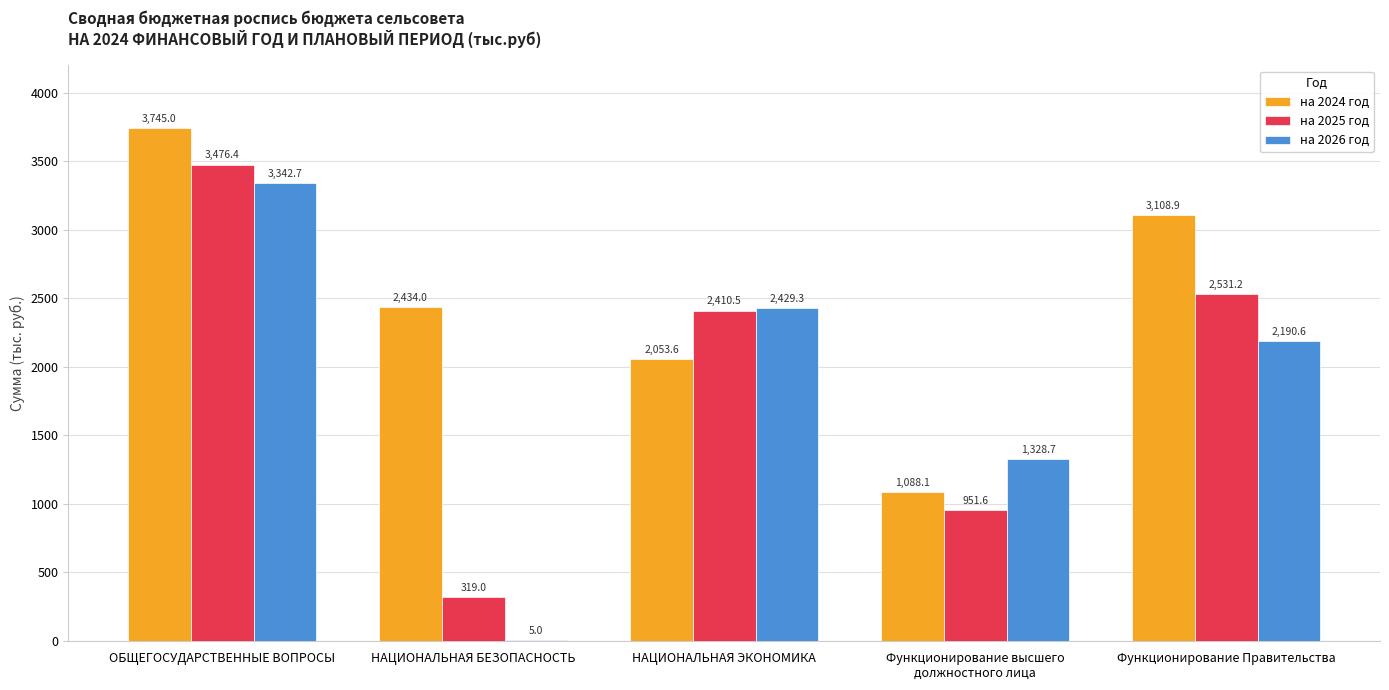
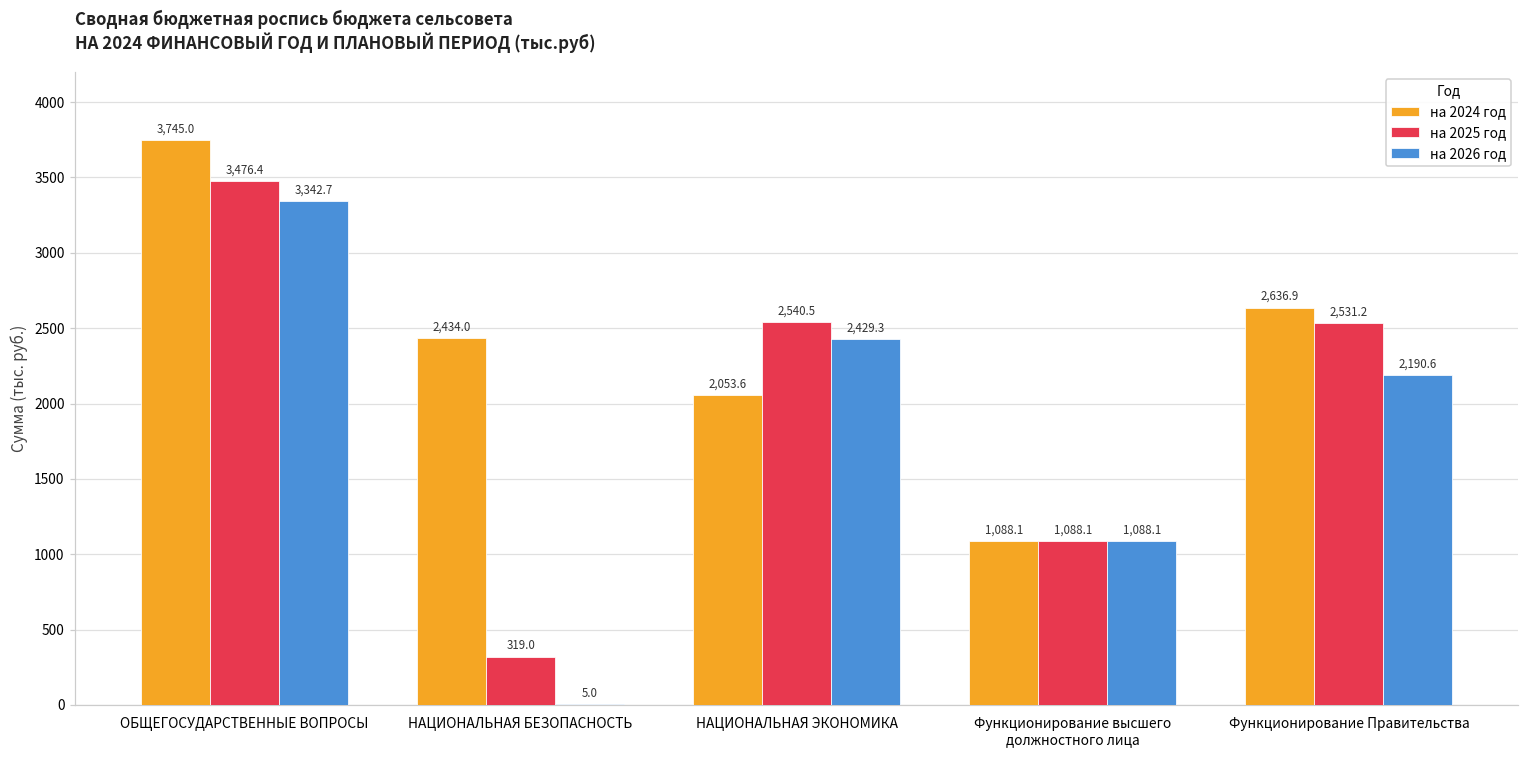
  {
    "на 2024 год": {
      "ОБЩЕГОСУДАРСТВЕННЫЕ ВОПРОСЫ": "3,745.0",
      "НАЦИОНАЛЬНАЯ БЕЗОПАСНОСТЬ": "2,434.0",
      "НАЦИОНАЛЬНАЯ ЭКОНОМИКА": "2,053.6",
      "Функционирование высшего должностного лица": "1,088.1",
-     "Функционирование Правительства": "3,108.9"
+     "Функционирование Правительства": "2,636.9"
    },
    "на 2025 год": {
      "ОБЩЕГОСУДАРСТВЕННЫЕ ВОПРОСЫ": "3,476.4",
      "НАЦИОНАЛЬНАЯ БЕЗОПАСНОСТЬ": "319.0",
-     "НАЦИОНАЛЬНАЯ ЭКОНОМИКА": "2,410.5",
-     "Функционирование высшего должностного лица": "951.6",
+     "НАЦИОНАЛЬНАЯ ЭКОНОМИКА": "2,540.5",
+     "Функционирование высшего должностного лица": "1,088.1",
      "Функционирование Правительства": "2,531.2"
    },
    "на 2026 год": {
      "ОБЩЕГОСУДАРСТВЕННЫЕ ВОПРОСЫ": "3,342.7",
      "НАЦИОНАЛЬНАЯ БЕЗОПАСНОСТЬ": "5.0",
      "НАЦИОНАЛЬНАЯ ЭКОНОМИКА": "2,429.3",
-     "Функционирование высшего должностного лица": "1,328.7",
+     "Функционирование высшего должностного лица": "1,088.1",
      "Функционирование Правительства": "2,190.6"
    }
  }
